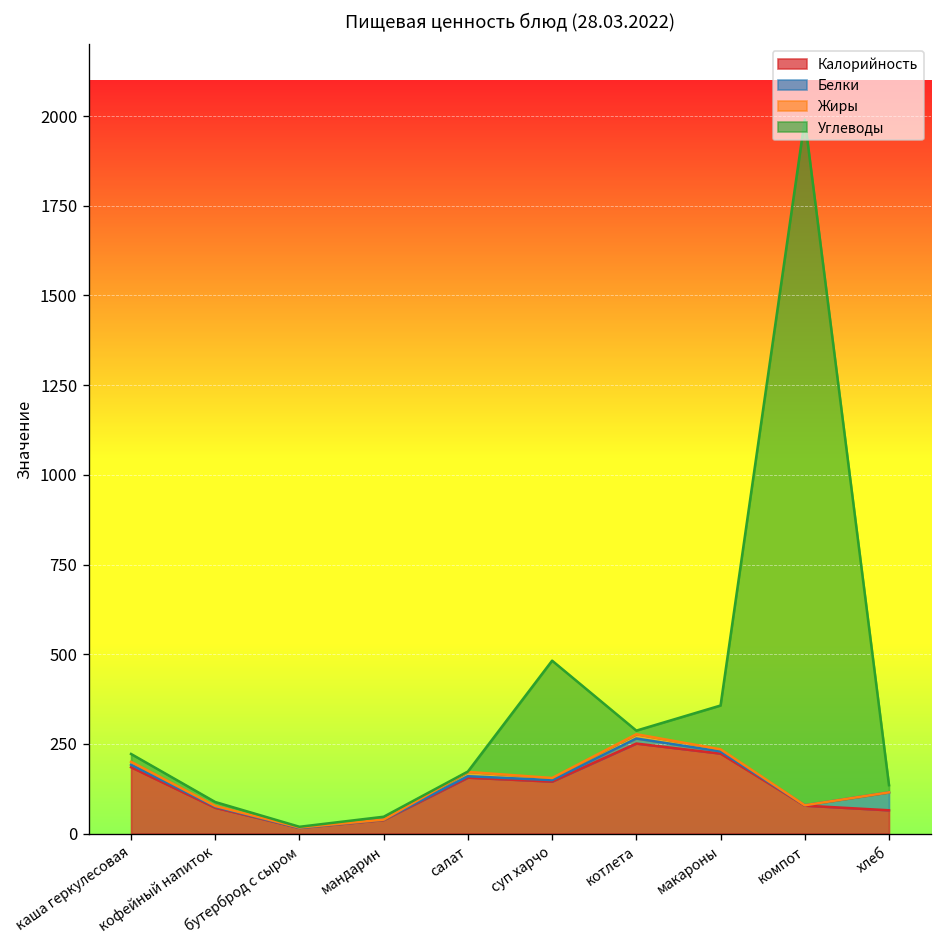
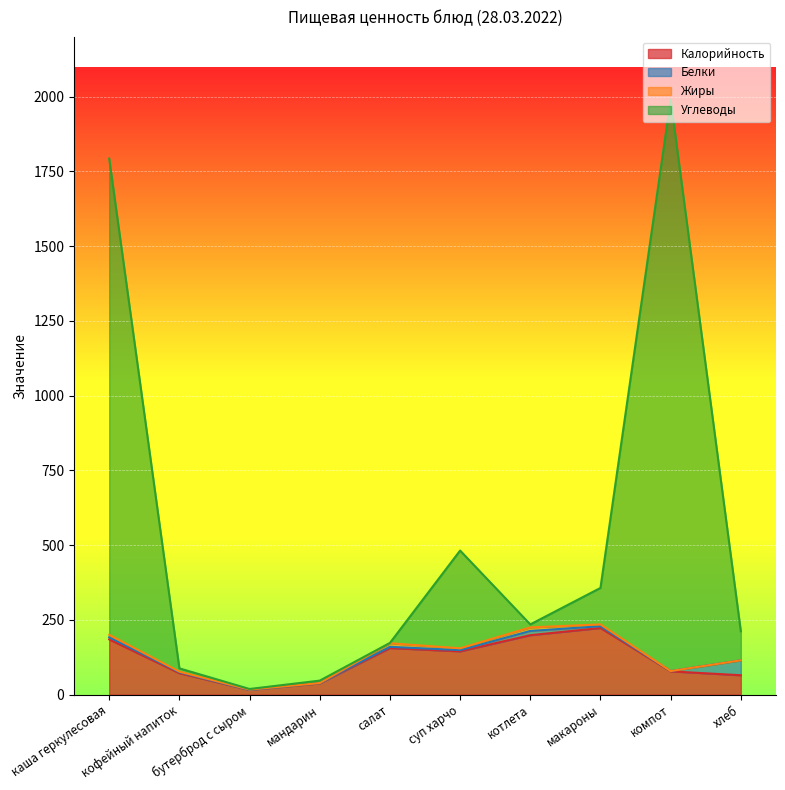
  {
    "Калорийность": {
-     "котлета": 250,
+     "котлета": 200,
      "хлеб": 70
    },
    "Белки": {
      "котлета": 10
    },
    "Жиры": {
      "котлета": 10
    },
    "Углеводы": {
-     "каша геркулесовая": 20,
+     "каша геркулесовая": 1590,
      "кофейный напиток": 10,
      "суп харчо": 330,
      "котлета": 10,
      "макароны": 120,
-     "хлеб": 20
+     "хлеб": 100
    }
  }
